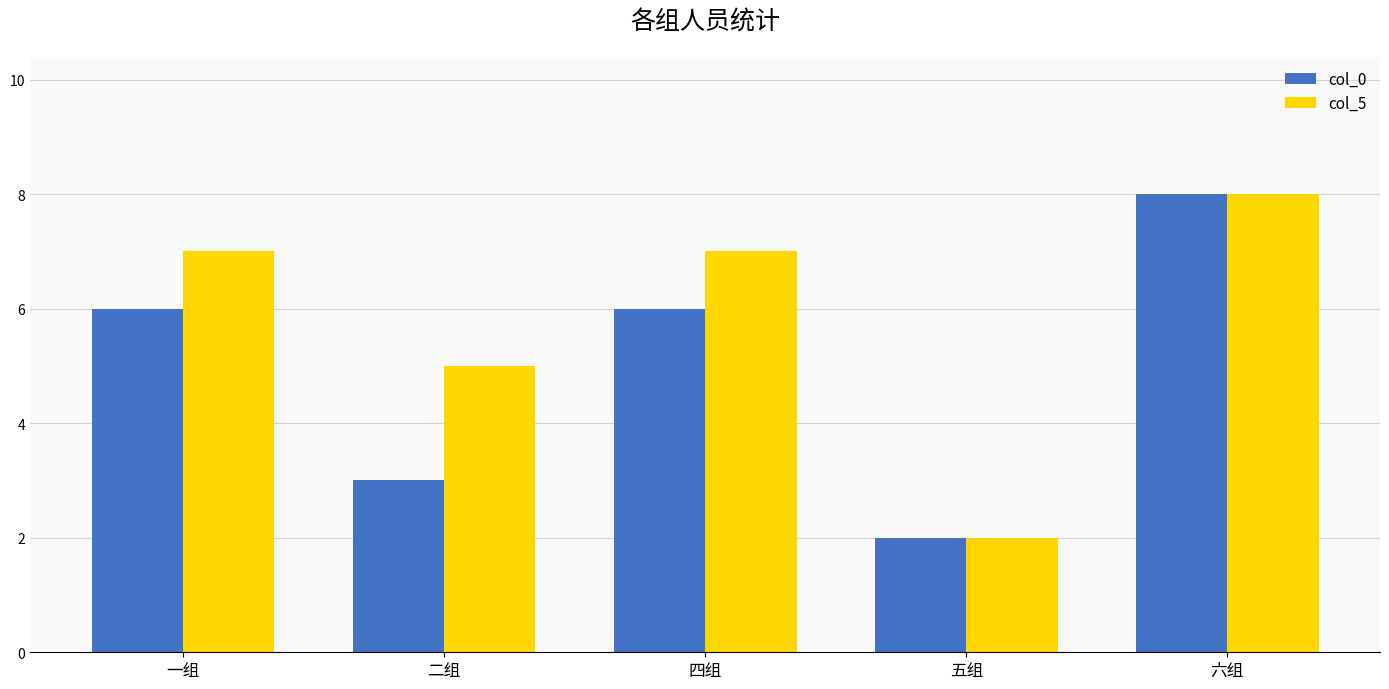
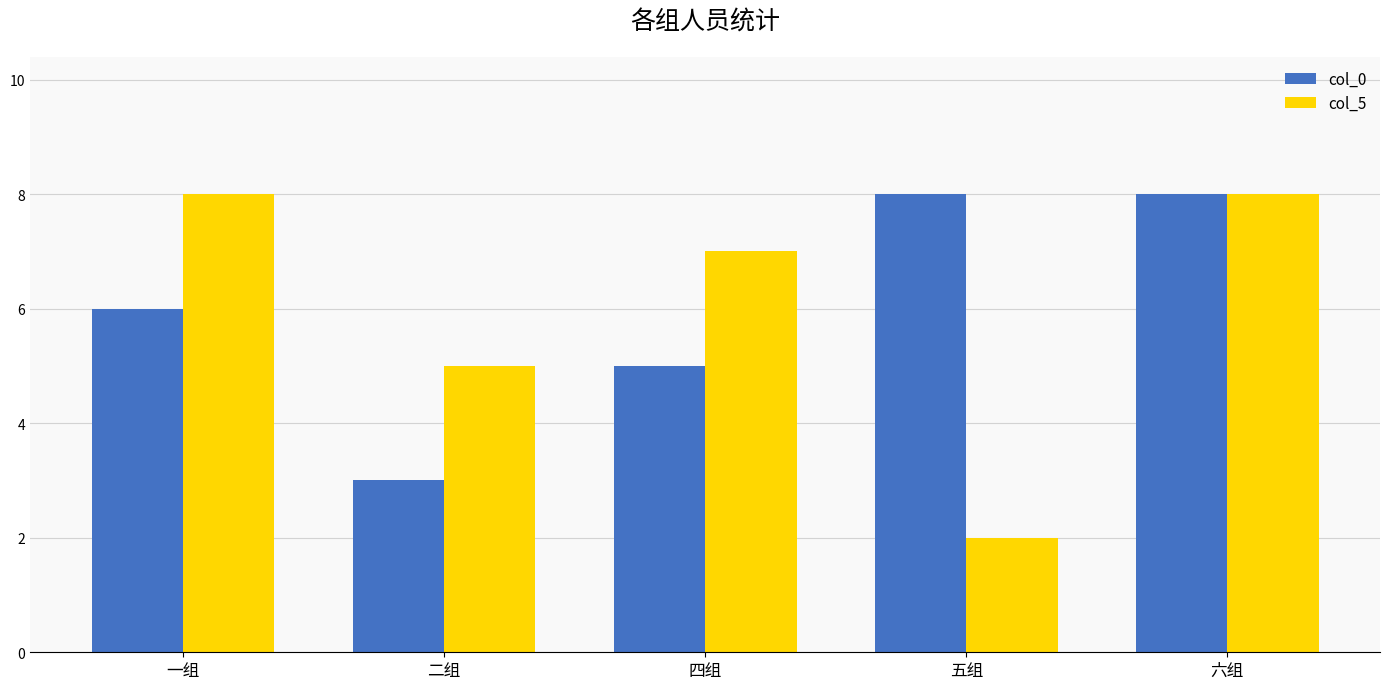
  {
    "col_0": {
      "一组": 6,
      "二组": 3,
-     "四组": 6,
-     "五组": 2,
+     "四组": 5,
+     "五组": 8,
      "六组": 8
    },
    "col_5": {
-     "一组": 7,
+     "一组": 8,
      "二组": 5,
      "四组": 7,
      "五组": 2,
      "六组": 8
    }
  }
